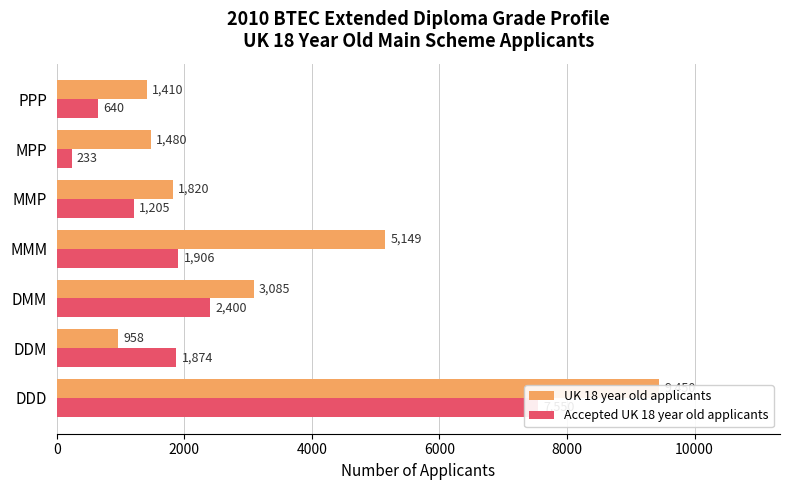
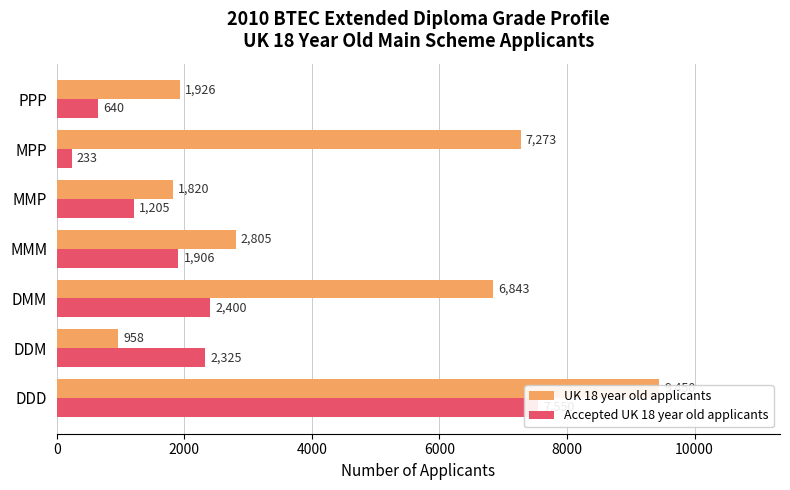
  {
    "UK 18 year old applicants": {
-     "PPP": "1,410",
-     "MPP": "1,480",
+     "PPP": "1,926",
+     "MPP": "7,273",
      "MMP": "1,820",
-     "MMM": "5,149",
-     "DMM": "3,085",
+     "MMM": "2,805",
+     "DMM": "6,843",
      "DDM": "958"
    },
    "Accepted UK 18 year old applicants": {
      "PPP": "640",
      "MPP": "233",
      "MMP": "1,205",
      "MMM": "1,906",
      "DMM": "2,400",
-     "DDM": "1,874"
+     "DDM": "2,325"
    }
  }
